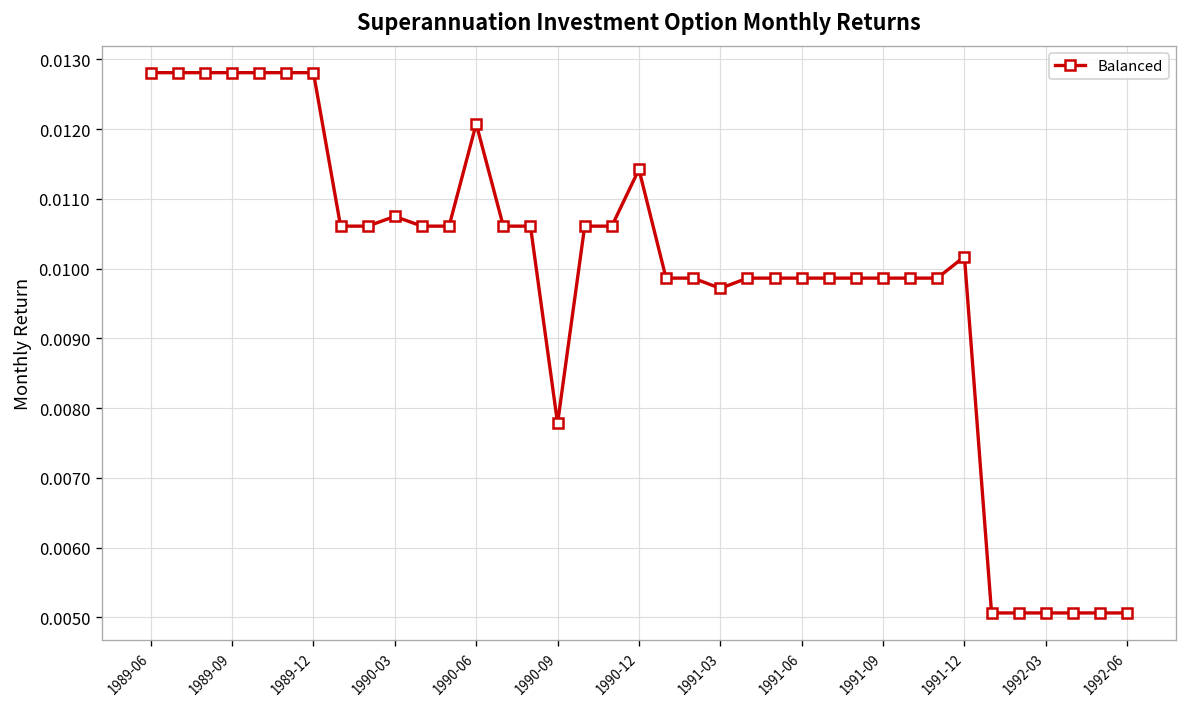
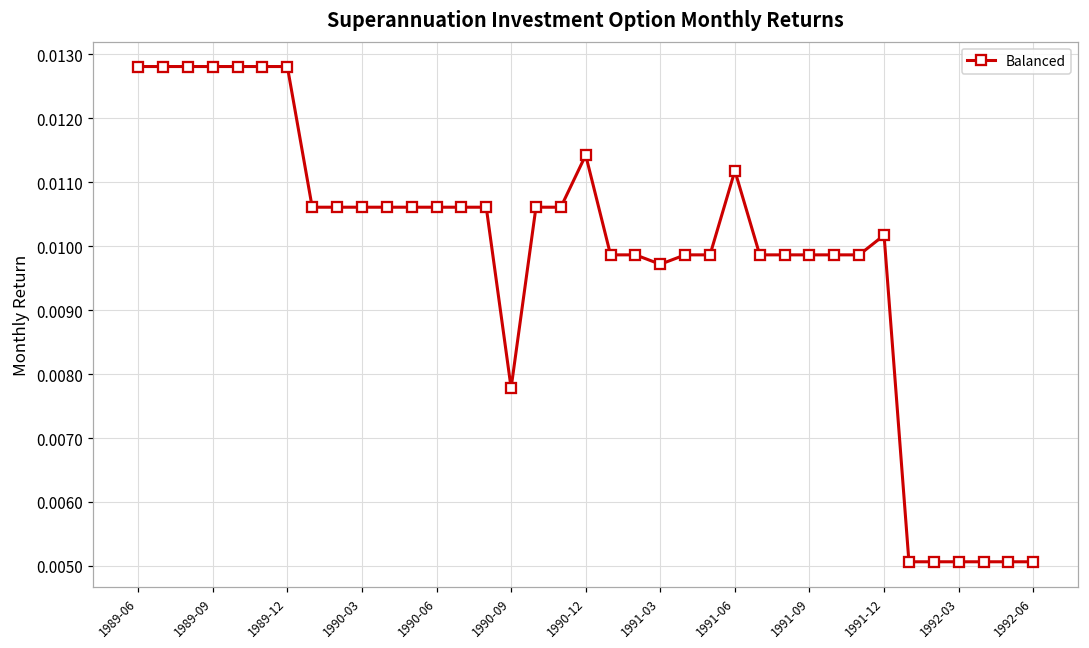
  {
    "1989-06": 0.0128,
    "1989-09": 0.0128,
    "1989-12": 0.0128,
-   "1990-03": 0.0107,
-   "1990-06": 0.0121,
+   "1990-03": 0.0106,
+   "1990-06": 0.0106,
    "1990-09": 0.0078,
    "1990-12": 0.0114,
    "1991-03": 0.0097,
-   "1991-06": 0.0099,
+   "1991-06": 0.0112,
    "1991-09": 0.0099,
    "1991-12": 0.0102,
    "1992-03": 0.0051,
    "1992-06": 0.0051
  }
